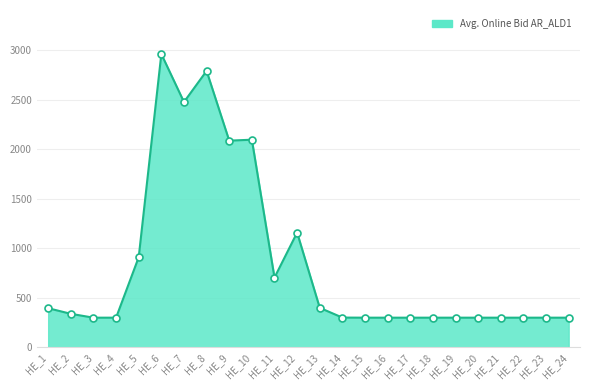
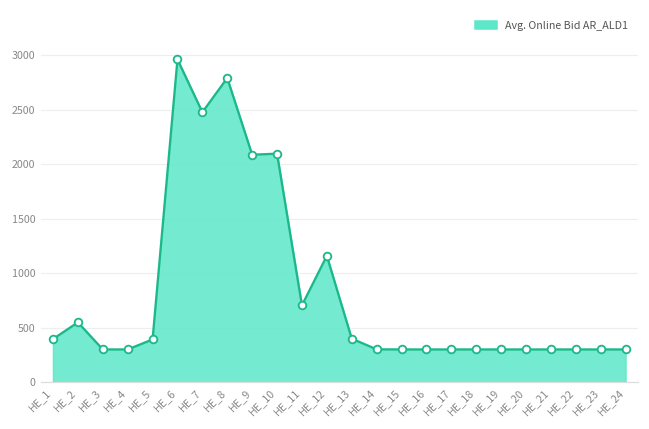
  {
    "HE_1": 400,
-   "HE_2": 300,
+   "HE_2": 500,
    "HE_3": 300,
    "HE_4": 300,
-   "HE_5": 900,
+   "HE_5": 400,
    "HE_6": 3000,
    "HE_7": 2500,
    "HE_8": 2800,
    "HE_9": 2100,
    "HE_10": 2100,
    "HE_11": 700,
    "HE_12": 1200,
    "HE_13": 400,
    "HE_14": 300,
    "HE_15": 300,
    "HE_16": 300,
    "HE_17": 300,
    "HE_18": 300,
    "HE_19": 300,
    "HE_20": 300,
    "HE_21": 300,
    "HE_22": 300,
    "HE_23": 300,
    "HE_24": 300
  }
